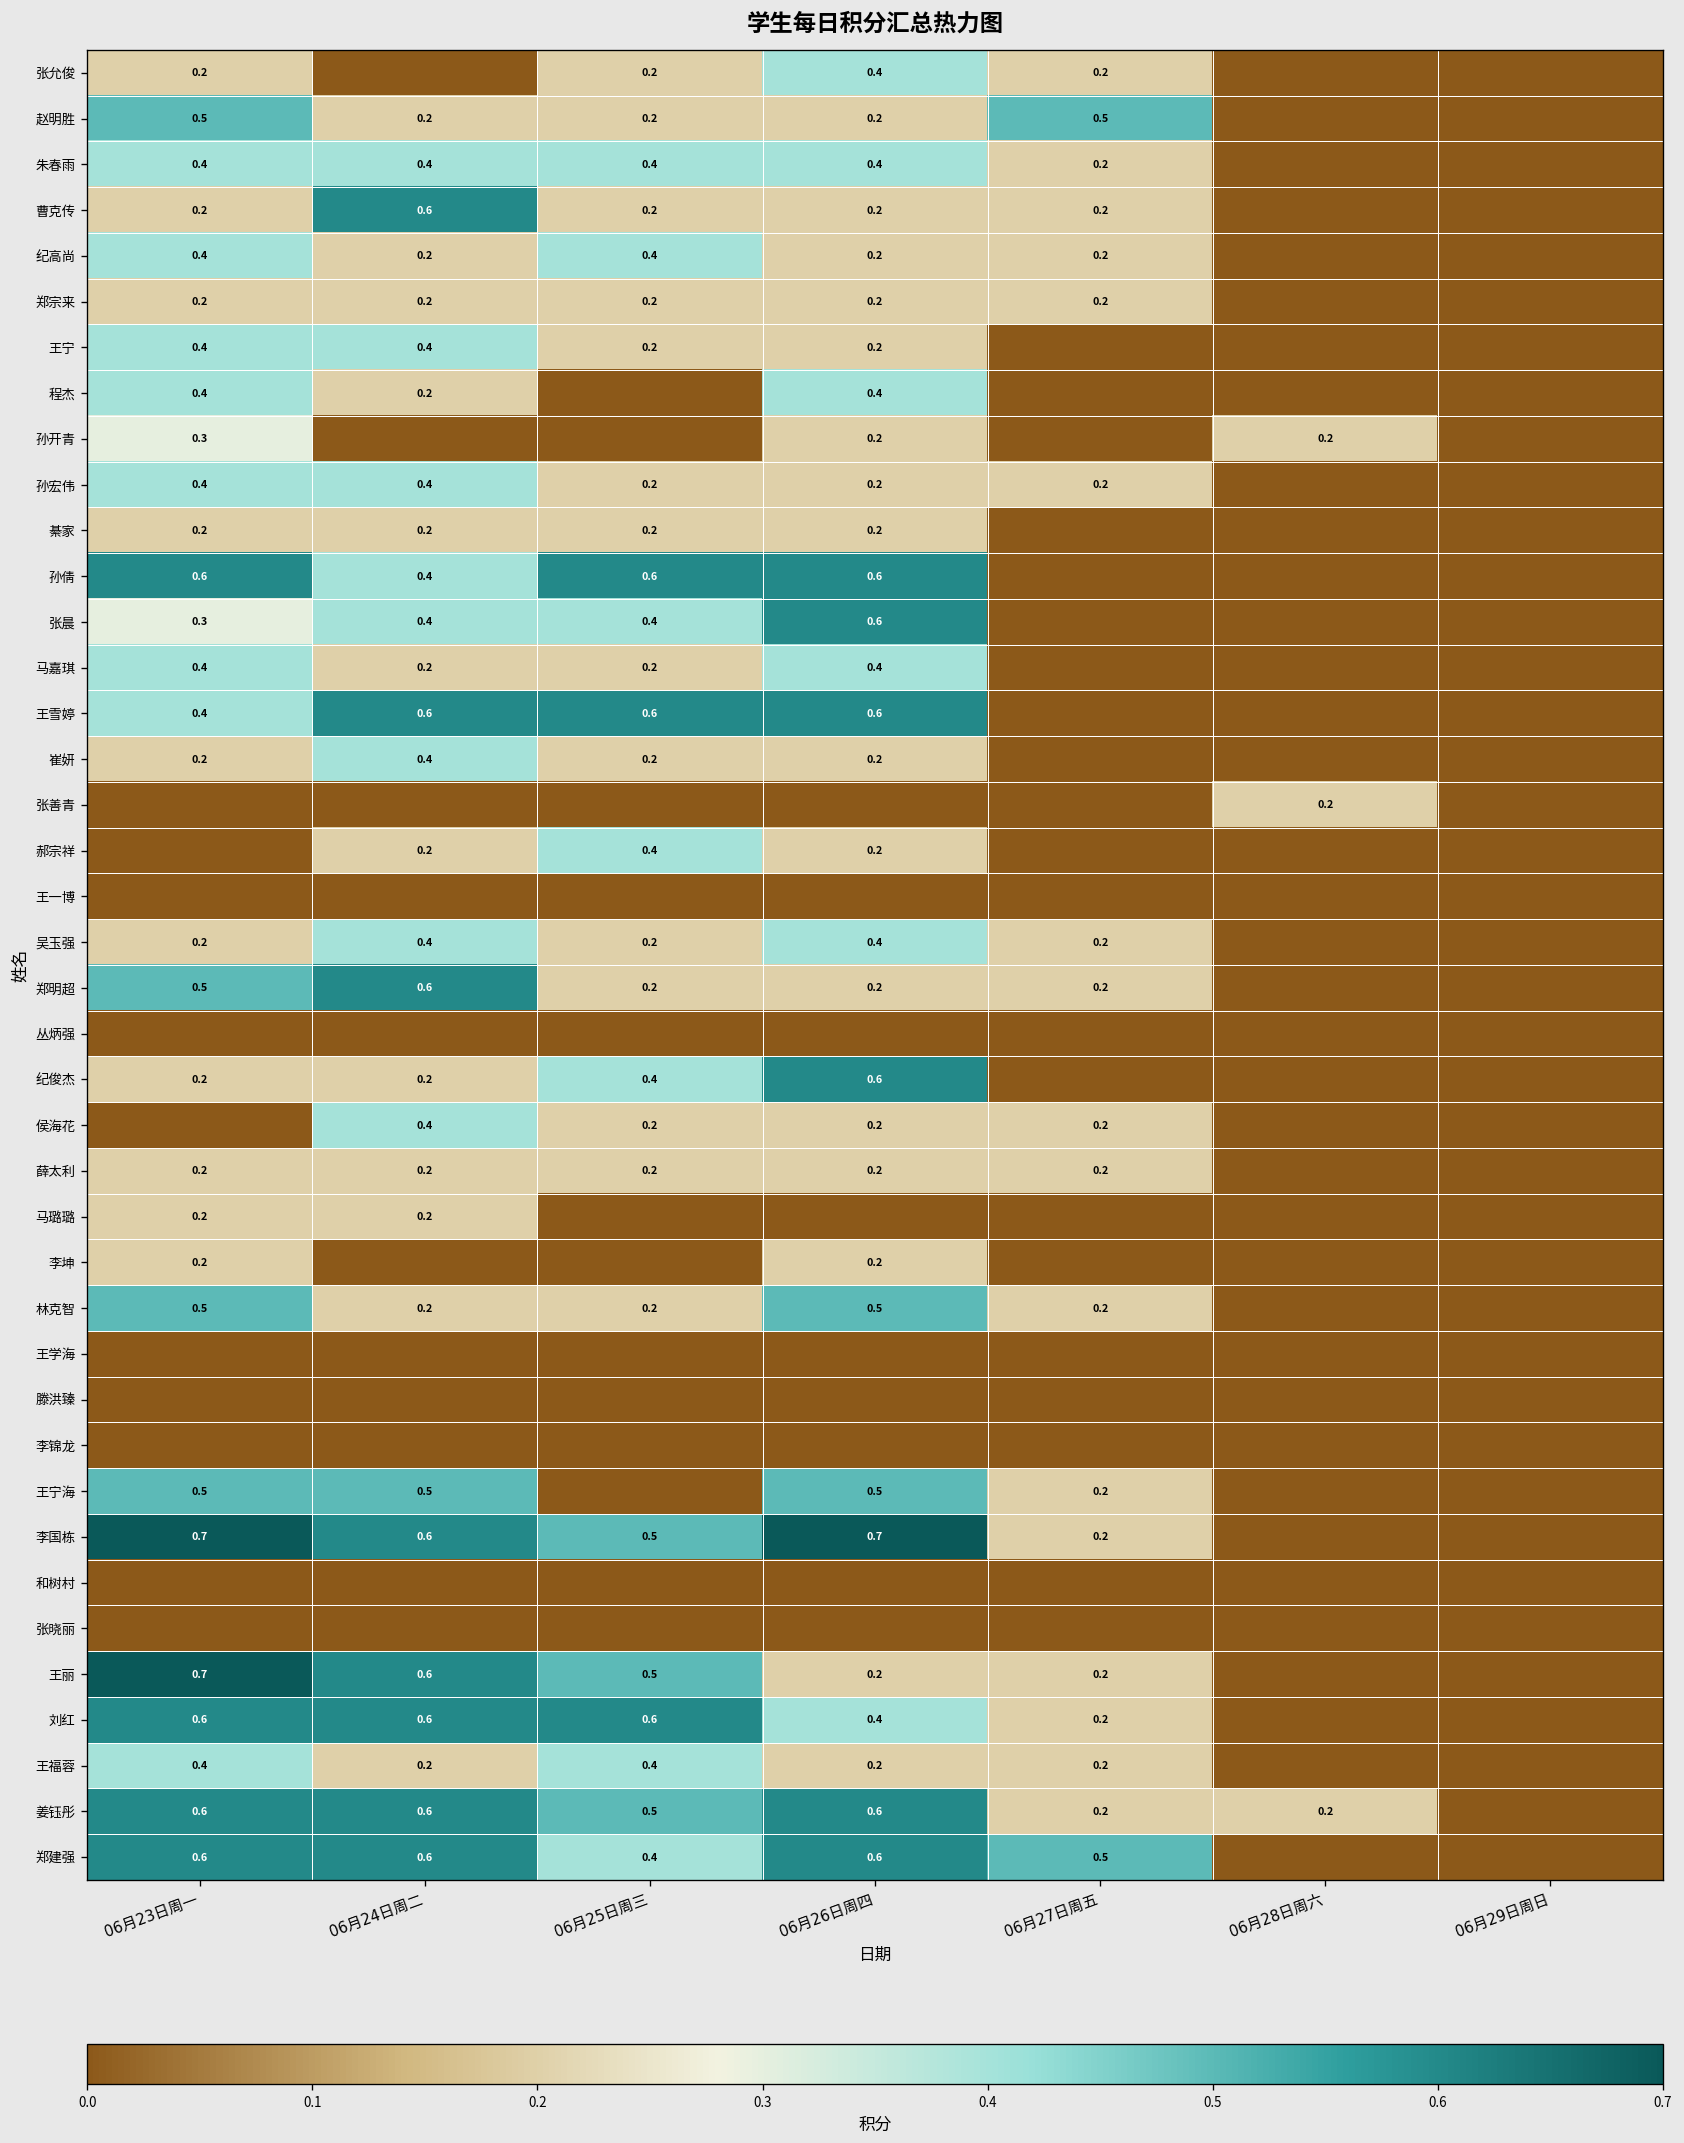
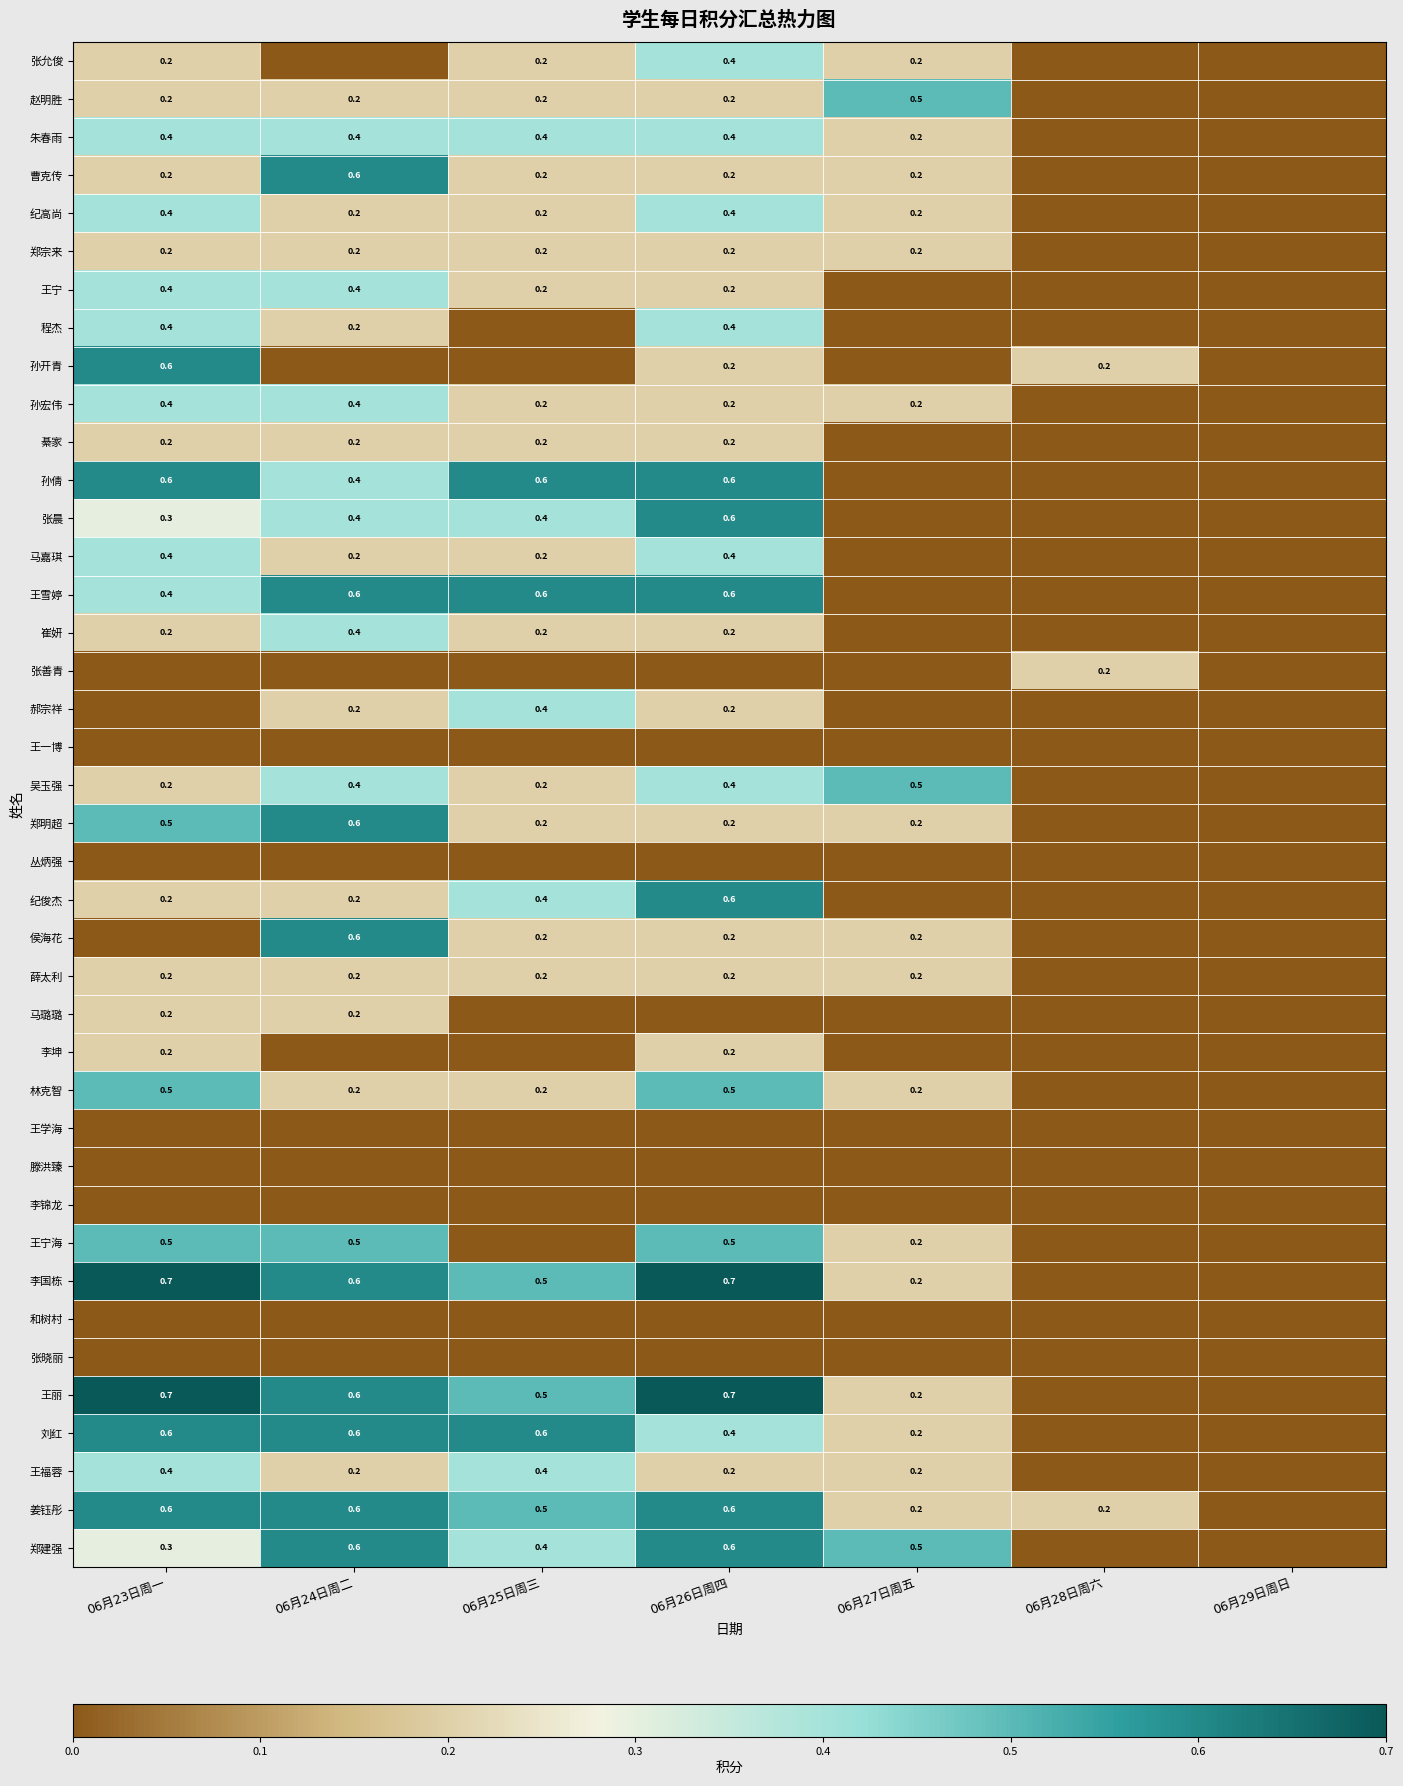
  {
    "张允俊": {
      "06月23日周一": 0.2,
      "06月25日周三": 0.2,
      "06月26日周四": 0.4,
      "06月27日周五": 0.2
    },
    "赵明胜": {
-     "06月23日周一": 0.5,
+     "06月23日周一": 0.2,
      "06月24日周二": 0.2,
      "06月25日周三": 0.2,
      "06月26日周四": 0.2,
      "06月27日周五": 0.5
    },
    "朱春雨": {
      "06月23日周一": 0.4,
      "06月24日周二": 0.4,
      "06月25日周三": 0.4,
      "06月26日周四": 0.4,
      "06月27日周五": 0.2
    },
    "曹克传": {
      "06月23日周一": 0.2,
      "06月24日周二": 0.6,
      "06月25日周三": 0.2,
      "06月26日周四": 0.2,
      "06月27日周五": 0.2
    },
    "纪高尚": {
      "06月23日周一": 0.4,
      "06月24日周二": 0.2,
-     "06月25日周三": 0.4,
-     "06月26日周四": 0.2,
+     "06月25日周三": 0.2,
+     "06月26日周四": 0.4,
      "06月27日周五": 0.2
    },
    "郑宗来": {
      "06月23日周一": 0.2,
      "06月24日周二": 0.2,
      "06月25日周三": 0.2,
      "06月26日周四": 0.2,
      "06月27日周五": 0.2
    },
    "王宁": {
      "06月23日周一": 0.4,
      "06月24日周二": 0.4,
      "06月25日周三": 0.2,
      "06月26日周四": 0.2
    },
    "程杰": {
      "06月23日周一": 0.4,
      "06月24日周二": 0.2,
      "06月26日周四": 0.4
    },
    "孙开青": {
-     "06月23日周一": 0.3,
+     "06月23日周一": 0.6,
      "06月26日周四": 0.2,
      "06月28日周六": 0.2
    },
    "孙宏伟": {
      "06月23日周一": 0.4,
      "06月24日周二": 0.4,
      "06月25日周三": 0.2,
      "06月26日周四": 0.2,
      "06月27日周五": 0.2
    },
    "綦家": {
      "06月23日周一": 0.2,
      "06月24日周二": 0.2,
      "06月25日周三": 0.2,
      "06月26日周四": 0.2
    },
    "孙倩": {
      "06月23日周一": 0.6,
      "06月24日周二": 0.4,
      "06月25日周三": 0.6,
      "06月26日周四": 0.6
    },
    "张晨": {
      "06月23日周一": 0.3,
      "06月24日周二": 0.4,
      "06月25日周三": 0.4,
      "06月26日周四": 0.6
    },
    "马嘉琪": {
      "06月23日周一": 0.4,
      "06月24日周二": 0.2,
      "06月25日周三": 0.2,
      "06月26日周四": 0.4
    },
    "王雪婷": {
      "06月23日周一": 0.4,
      "06月24日周二": 0.6,
      "06月25日周三": 0.6,
      "06月26日周四": 0.6
    },
    "崔妍": {
      "06月23日周一": 0.2,
      "06月24日周二": 0.4,
      "06月25日周三": 0.2,
      "06月26日周四": 0.2
    },
    "张善青": {
      "06月28日周六": 0.2
    },
    "郝宗祥": {
      "06月24日周二": 0.2,
      "06月25日周三": 0.4,
      "06月26日周四": 0.2
    },
    "吴玉强": {
      "06月23日周一": 0.2,
      "06月24日周二": 0.4,
      "06月25日周三": 0.2,
      "06月26日周四": 0.4,
-     "06月27日周五": 0.2
+     "06月27日周五": 0.5
    },
    "郑明超": {
      "06月23日周一": 0.5,
      "06月24日周二": 0.6,
      "06月25日周三": 0.2,
      "06月26日周四": 0.2,
      "06月27日周五": 0.2
    },
    "纪俊杰": {
      "06月23日周一": 0.2,
      "06月24日周二": 0.2,
      "06月25日周三": 0.4,
      "06月26日周四": 0.6
    },
    "侯海花": {
-     "06月24日周二": 0.4,
+     "06月24日周二": 0.6,
      "06月25日周三": 0.2,
      "06月26日周四": 0.2,
      "06月27日周五": 0.2
    },
    "薛太利": {
      "06月23日周一": 0.2,
      "06月24日周二": 0.2,
      "06月25日周三": 0.2,
      "06月26日周四": 0.2,
      "06月27日周五": 0.2
    },
    "马璐璐": {
      "06月23日周一": 0.2,
      "06月24日周二": 0.2
    },
    "李坤": {
      "06月23日周一": 0.2,
      "06月26日周四": 0.2
    },
    "林克智": {
      "06月23日周一": 0.5,
      "06月24日周二": 0.2,
      "06月25日周三": 0.2,
      "06月26日周四": 0.5,
      "06月27日周五": 0.2
    },
    "王宁海": {
      "06月23日周一": 0.5,
      "06月24日周二": 0.5,
      "06月26日周四": 0.5,
      "06月27日周五": 0.2
    },
    "李国栋": {
      "06月23日周一": 0.7,
      "06月24日周二": 0.6,
      "06月25日周三": 0.5,
      "06月26日周四": 0.7,
      "06月27日周五": 0.2
    },
    "王丽": {
      "06月23日周一": 0.7,
      "06月24日周二": 0.6,
      "06月25日周三": 0.5,
-     "06月26日周四": 0.2,
+     "06月26日周四": 0.7,
      "06月27日周五": 0.2
    },
    "刘红": {
      "06月23日周一": 0.6,
      "06月24日周二": 0.6,
      "06月25日周三": 0.6,
      "06月26日周四": 0.4,
      "06月27日周五": 0.2
    },
    "王福蓉": {
      "06月23日周一": 0.4,
      "06月24日周二": 0.2,
      "06月25日周三": 0.4,
      "06月26日周四": 0.2,
      "06月27日周五": 0.2
    },
    "姜钰彤": {
      "06月23日周一": 0.6,
      "06月24日周二": 0.6,
      "06月25日周三": 0.5,
      "06月26日周四": 0.6,
      "06月27日周五": 0.2,
      "06月28日周六": 0.2
    },
    "郑建强": {
-     "06月23日周一": 0.6,
+     "06月23日周一": 0.3,
      "06月24日周二": 0.6,
      "06月25日周三": 0.4,
      "06月26日周四": 0.6,
      "06月27日周五": 0.5
    }
  }
